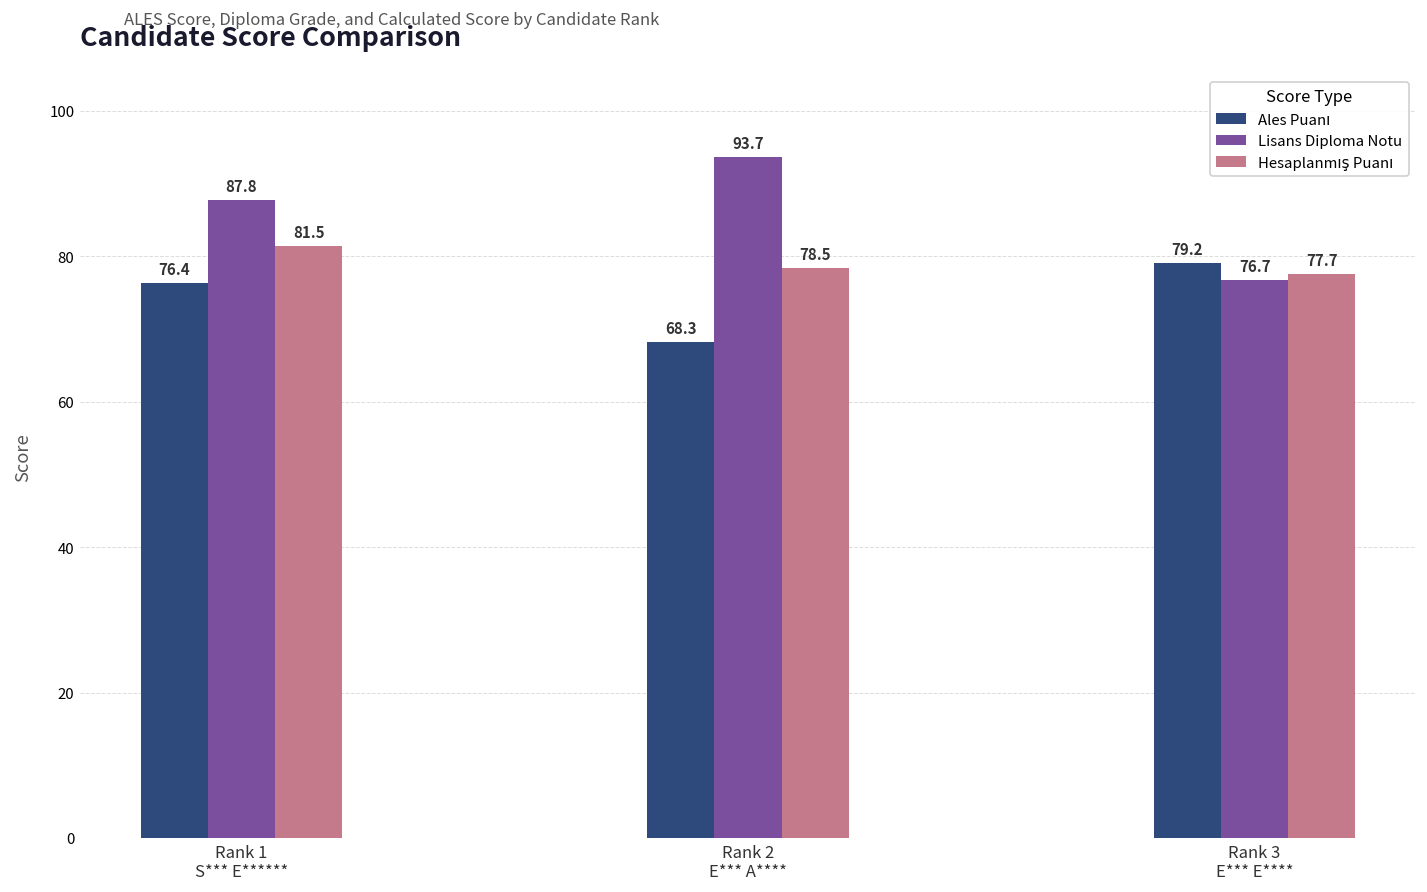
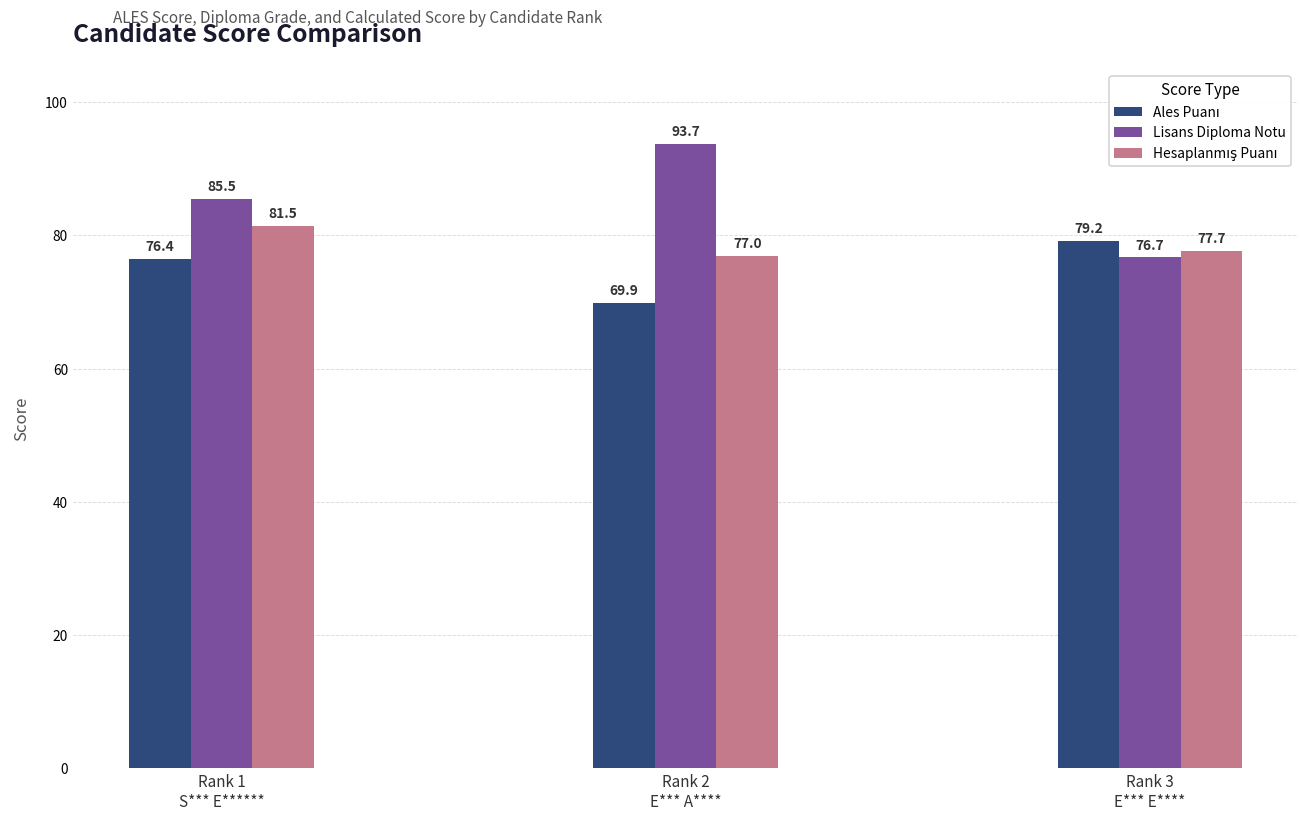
  {
    "Ales Puanı": {
      "Rank 1 S*** E******": 76.4,
-     "Rank 2 E*** A****": 68.3,
+     "Rank 2 E*** A****": 69.9,
      "Rank 3 E*** E****": 79.2
    },
    "Lisans Diploma Notu": {
-     "Rank 1 S*** E******": 87.8,
+     "Rank 1 S*** E******": 85.5,
      "Rank 2 E*** A****": 93.7,
      "Rank 3 E*** E****": 76.7
    },
    "Hesaplanmış Puanı": {
      "Rank 1 S*** E******": 81.5,
-     "Rank 2 E*** A****": 78.5,
+     "Rank 2 E*** A****": 77.0,
      "Rank 3 E*** E****": 77.7
    }
  }
